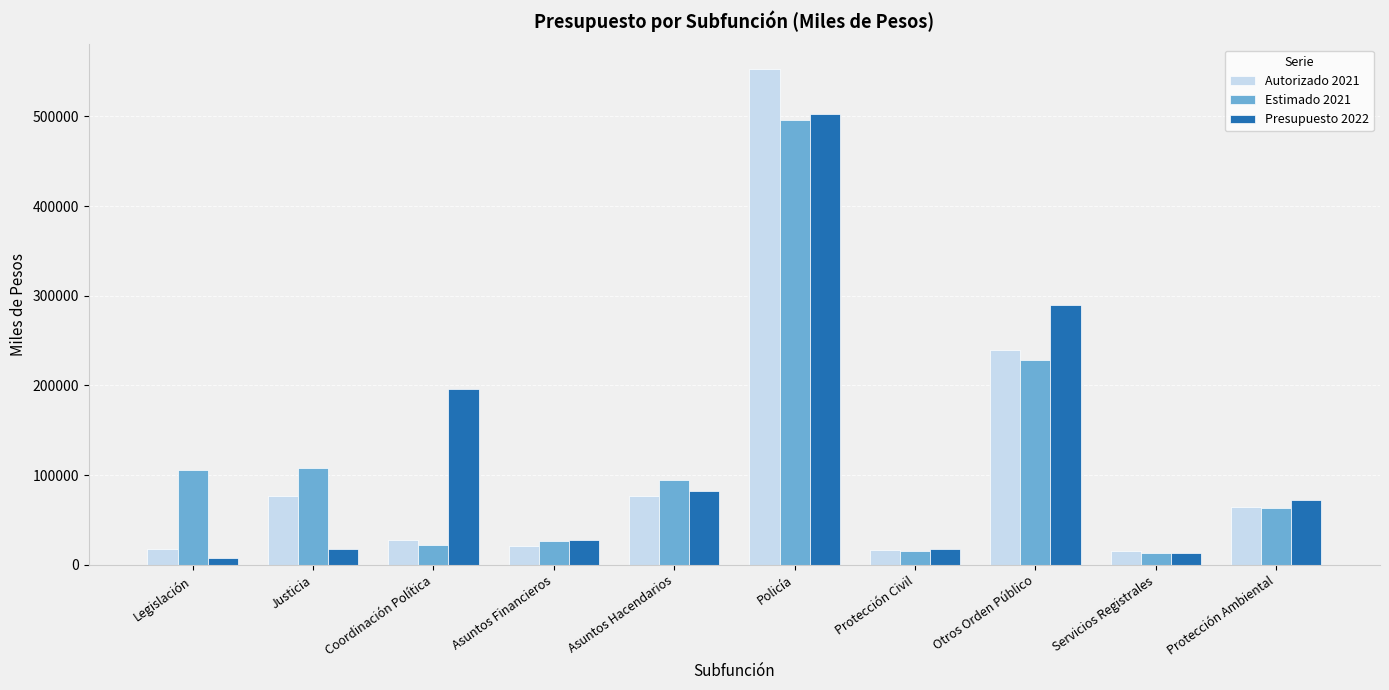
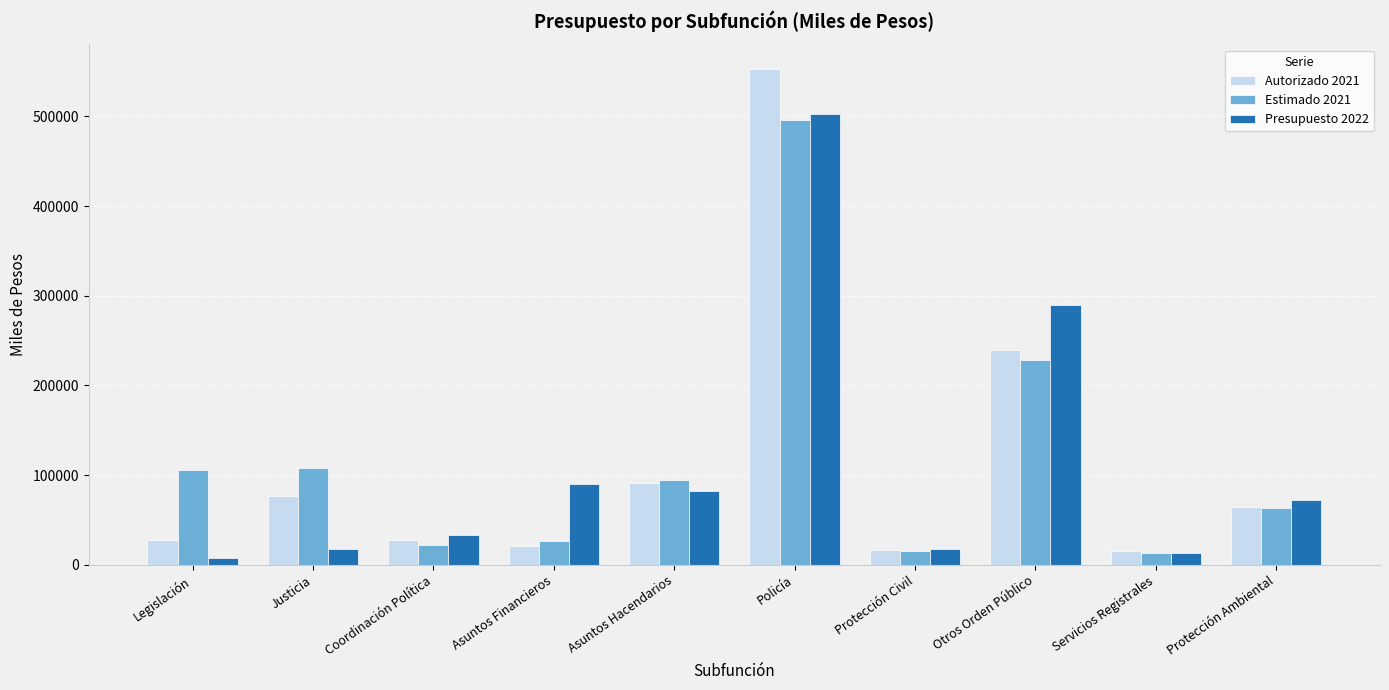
  {
    "Autorizado 2021": {
-     "Legislación": 20000,
+     "Legislación": 30000,
      "Justicia": 80000,
      "Coordinación Política": 30000,
      "Asuntos Financieros": 20000,
-     "Asuntos Hacendarios": 80000,
+     "Asuntos Hacendarios": 90000,
      "Policía": 550000,
      "Protección Civil": 20000,
      "Otros Orden Público": 240000,
      "Servicios Registrales": 10000,
      "Protección Ambiental": 60000
    },
    "Estimado 2021": {
      "Legislación": 110000,
      "Justicia": 110000,
      "Coordinación Política": 20000,
      "Asuntos Financieros": 30000,
      "Asuntos Hacendarios": 90000,
      "Policía": 500000,
      "Protección Civil": 20000,
      "Otros Orden Público": 230000,
      "Servicios Registrales": 10000,
      "Protección Ambiental": 60000
    },
    "Presupuesto 2022": {
      "Legislación": 10000,
      "Justicia": 20000,
-     "Coordinación Política": 200000,
-     "Asuntos Financieros": 30000,
+     "Coordinación Política": 30000,
+     "Asuntos Financieros": 90000,
      "Asuntos Hacendarios": 80000,
      "Policía": 500000,
      "Protección Civil": 20000,
      "Otros Orden Público": 290000,
      "Servicios Registrales": 10000,
      "Protección Ambiental": 70000
    }
  }
